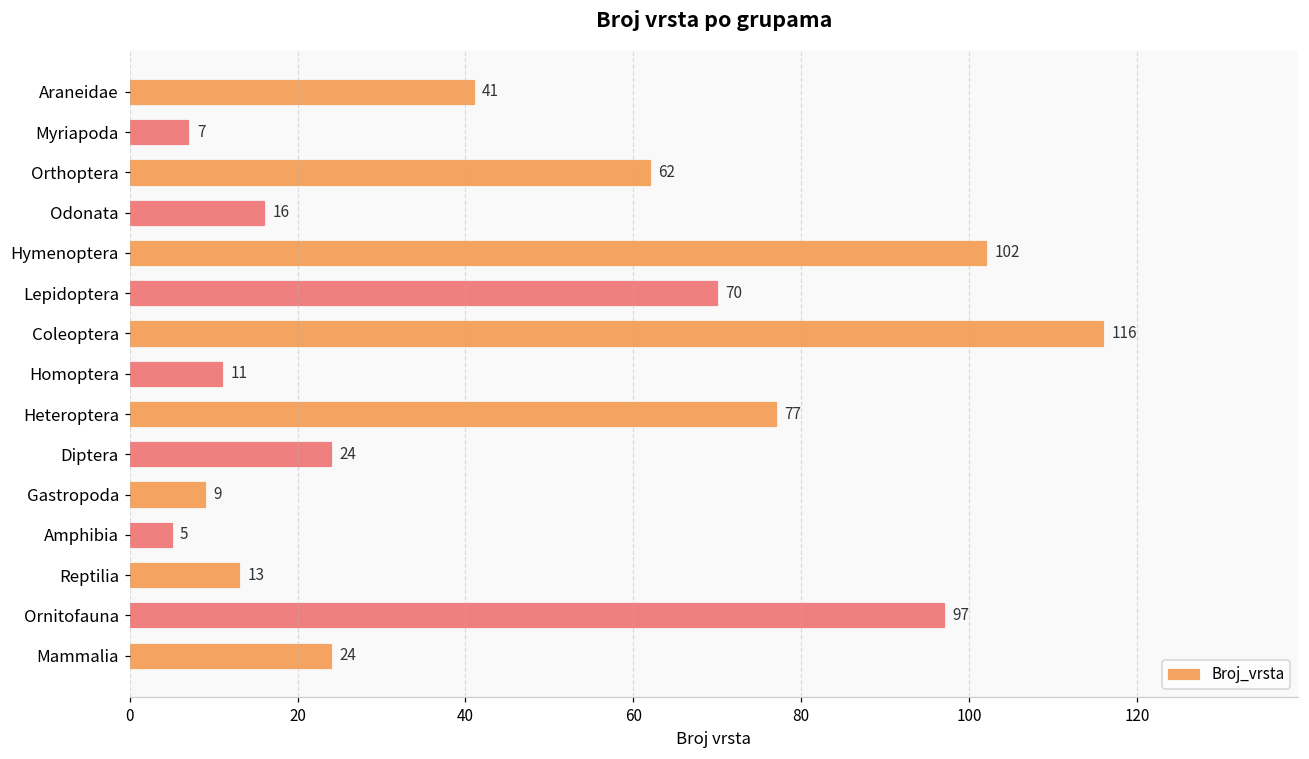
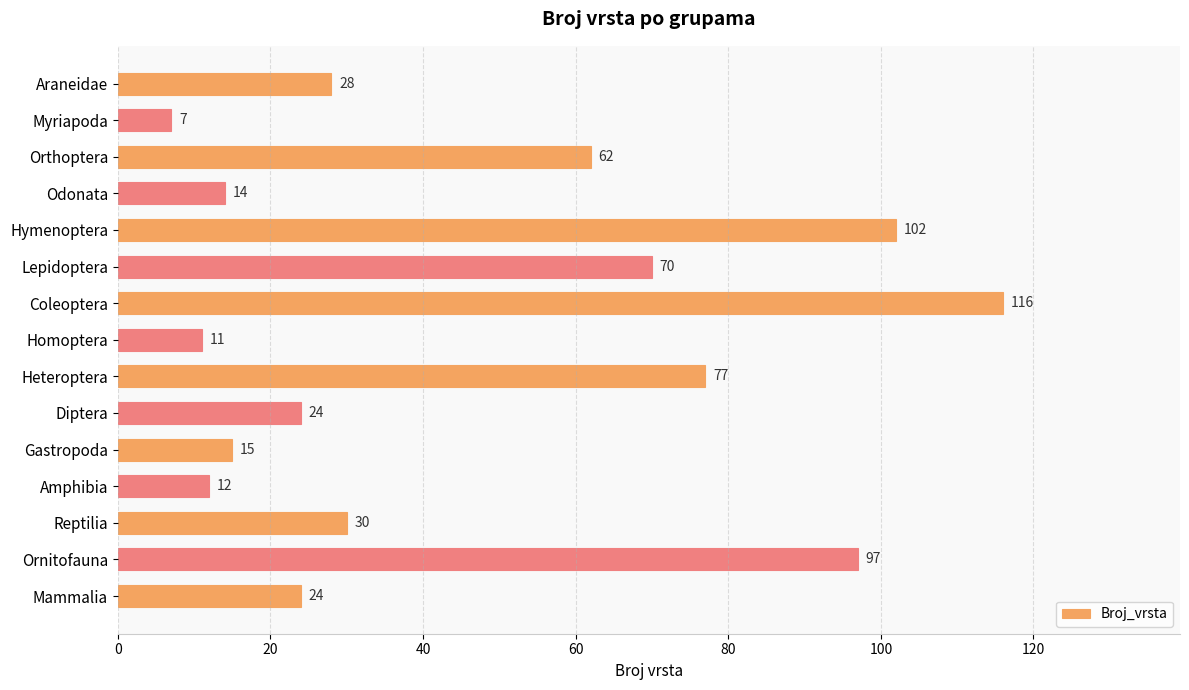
  {
-   "Araneidae": 41,
+   "Araneidae": 28,
    "Myriapoda": 7,
    "Orthoptera": 62,
-   "Odonata": 16,
+   "Odonata": 14,
    "Hymenoptera": 102,
    "Lepidoptera": 70,
    "Coleoptera": 116,
    "Homoptera": 11,
    "Heteroptera": 77,
    "Diptera": 24,
-   "Gastropoda": 9,
-   "Amphibia": 5,
-   "Reptilia": 13,
+   "Gastropoda": 15,
+   "Amphibia": 12,
+   "Reptilia": 30,
    "Ornitofauna": 97,
    "Mammalia": 24
  }
